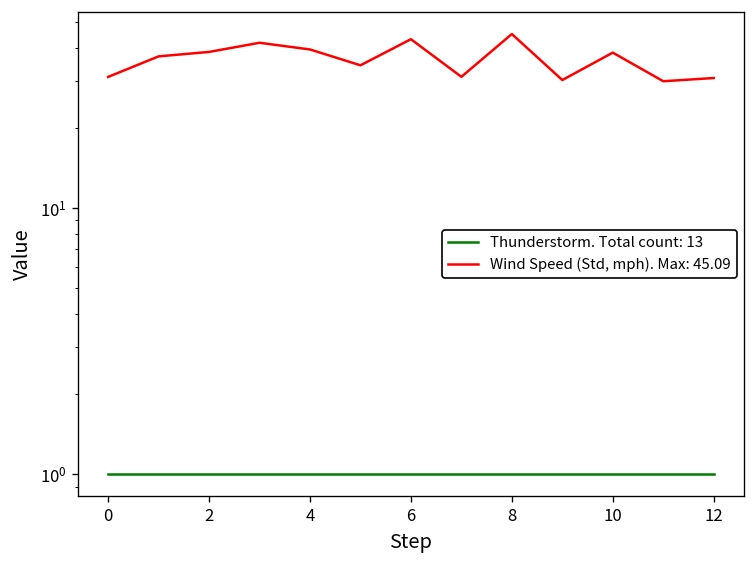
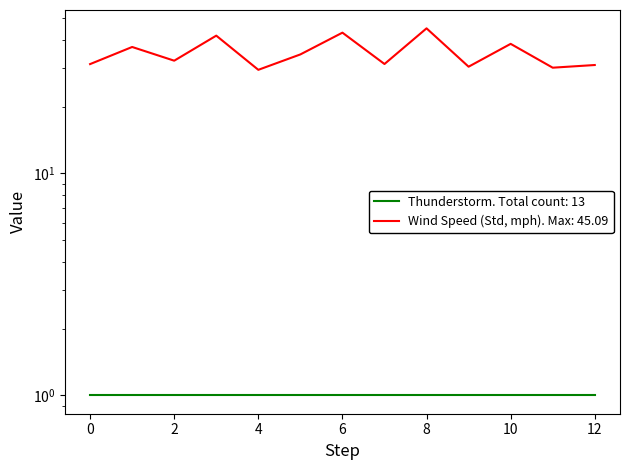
  {
    "Thunderstorm. Total count: 13": {
      "0": 1,
      "2": 1,
      "4": 1,
      "6": 1,
      "8": 1,
      "10": 1,
      "12": 1
    },
    "Wind Speed (Std, mph). Max: 45.09": {
      "0": 31,
-     "2": 39,
-     "4": 39,
+     "2": 32,
+     "4": 29,
      "6": 43,
      "8": 45,
      "10": 38,
      "12": 31
    }
  }
